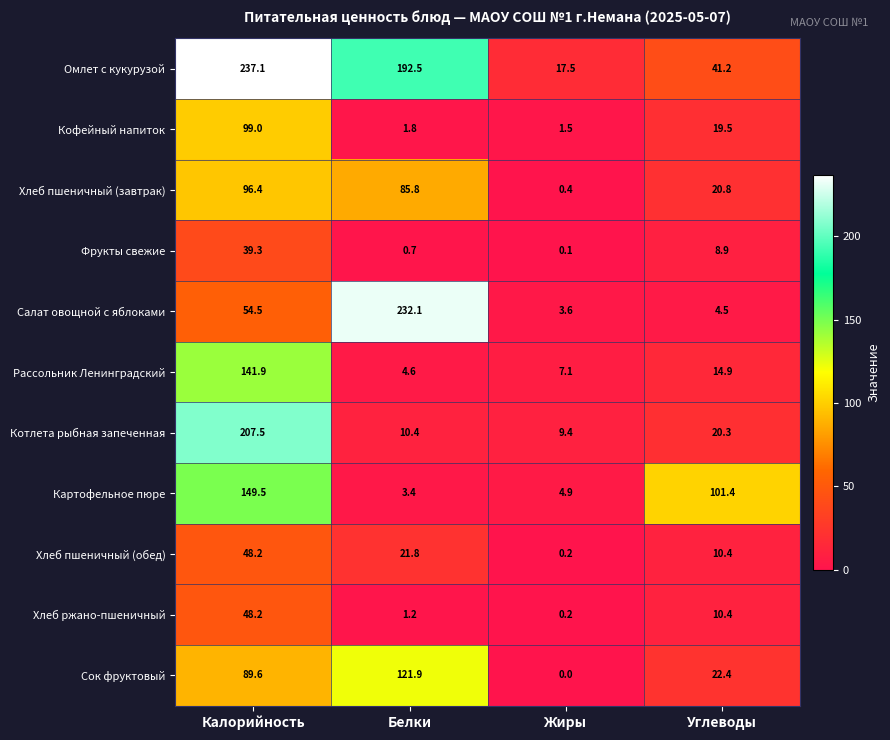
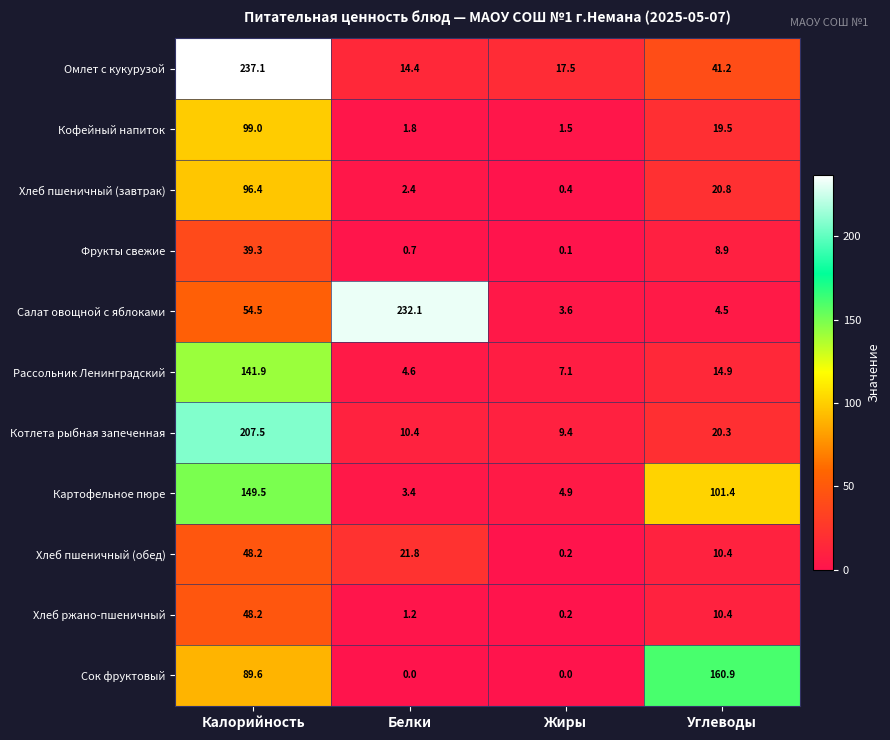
  {
    "Омлет с кукурузой": {
      "Калорийность": 237.1,
-     "Белки": 192.5,
+     "Белки": 14.4,
      "Жиры": 17.5,
      "Углеводы": 41.2
    },
    "Кофейный напиток": {
      "Калорийность": 99.0,
      "Белки": 1.8,
      "Жиры": 1.5,
      "Углеводы": 19.5
    },
    "Хлеб пшеничный (завтрак)": {
      "Калорийность": 96.4,
-     "Белки": 85.8,
+     "Белки": 2.4,
      "Жиры": 0.4,
      "Углеводы": 20.8
    },
    "Фрукты свежие": {
      "Калорийность": 39.3,
      "Белки": 0.7,
      "Жиры": 0.1,
      "Углеводы": 8.9
    },
    "Салат овощной с яблоками": {
      "Калорийность": 54.5,
      "Белки": 232.1,
      "Жиры": 3.6,
      "Углеводы": 4.5
    },
    "Рассольник Ленинградский": {
      "Калорийность": 141.9,
      "Белки": 4.6,
      "Жиры": 7.1,
      "Углеводы": 14.9
    },
    "Котлета рыбная запеченная": {
      "Калорийность": 207.5,
      "Белки": 10.4,
      "Жиры": 9.4,
      "Углеводы": 20.3
    },
    "Картофельное пюре": {
      "Калорийность": 149.5,
      "Белки": 3.4,
      "Жиры": 4.9,
      "Углеводы": 101.4
    },
    "Хлеб пшеничный (обед)": {
      "Калорийность": 48.2,
      "Белки": 21.8,
      "Жиры": 0.2,
      "Углеводы": 10.4
    },
    "Хлеб ржано-пшеничный": {
      "Калорийность": 48.2,
      "Белки": 1.2,
      "Жиры": 0.2,
      "Углеводы": 10.4
    },
    "Сок фруктовый": {
      "Калорийность": 89.6,
-     "Белки": 121.9,
+     "Белки": 0.0,
      "Жиры": 0.0,
-     "Углеводы": 22.4
+     "Углеводы": 160.9
    }
  }
